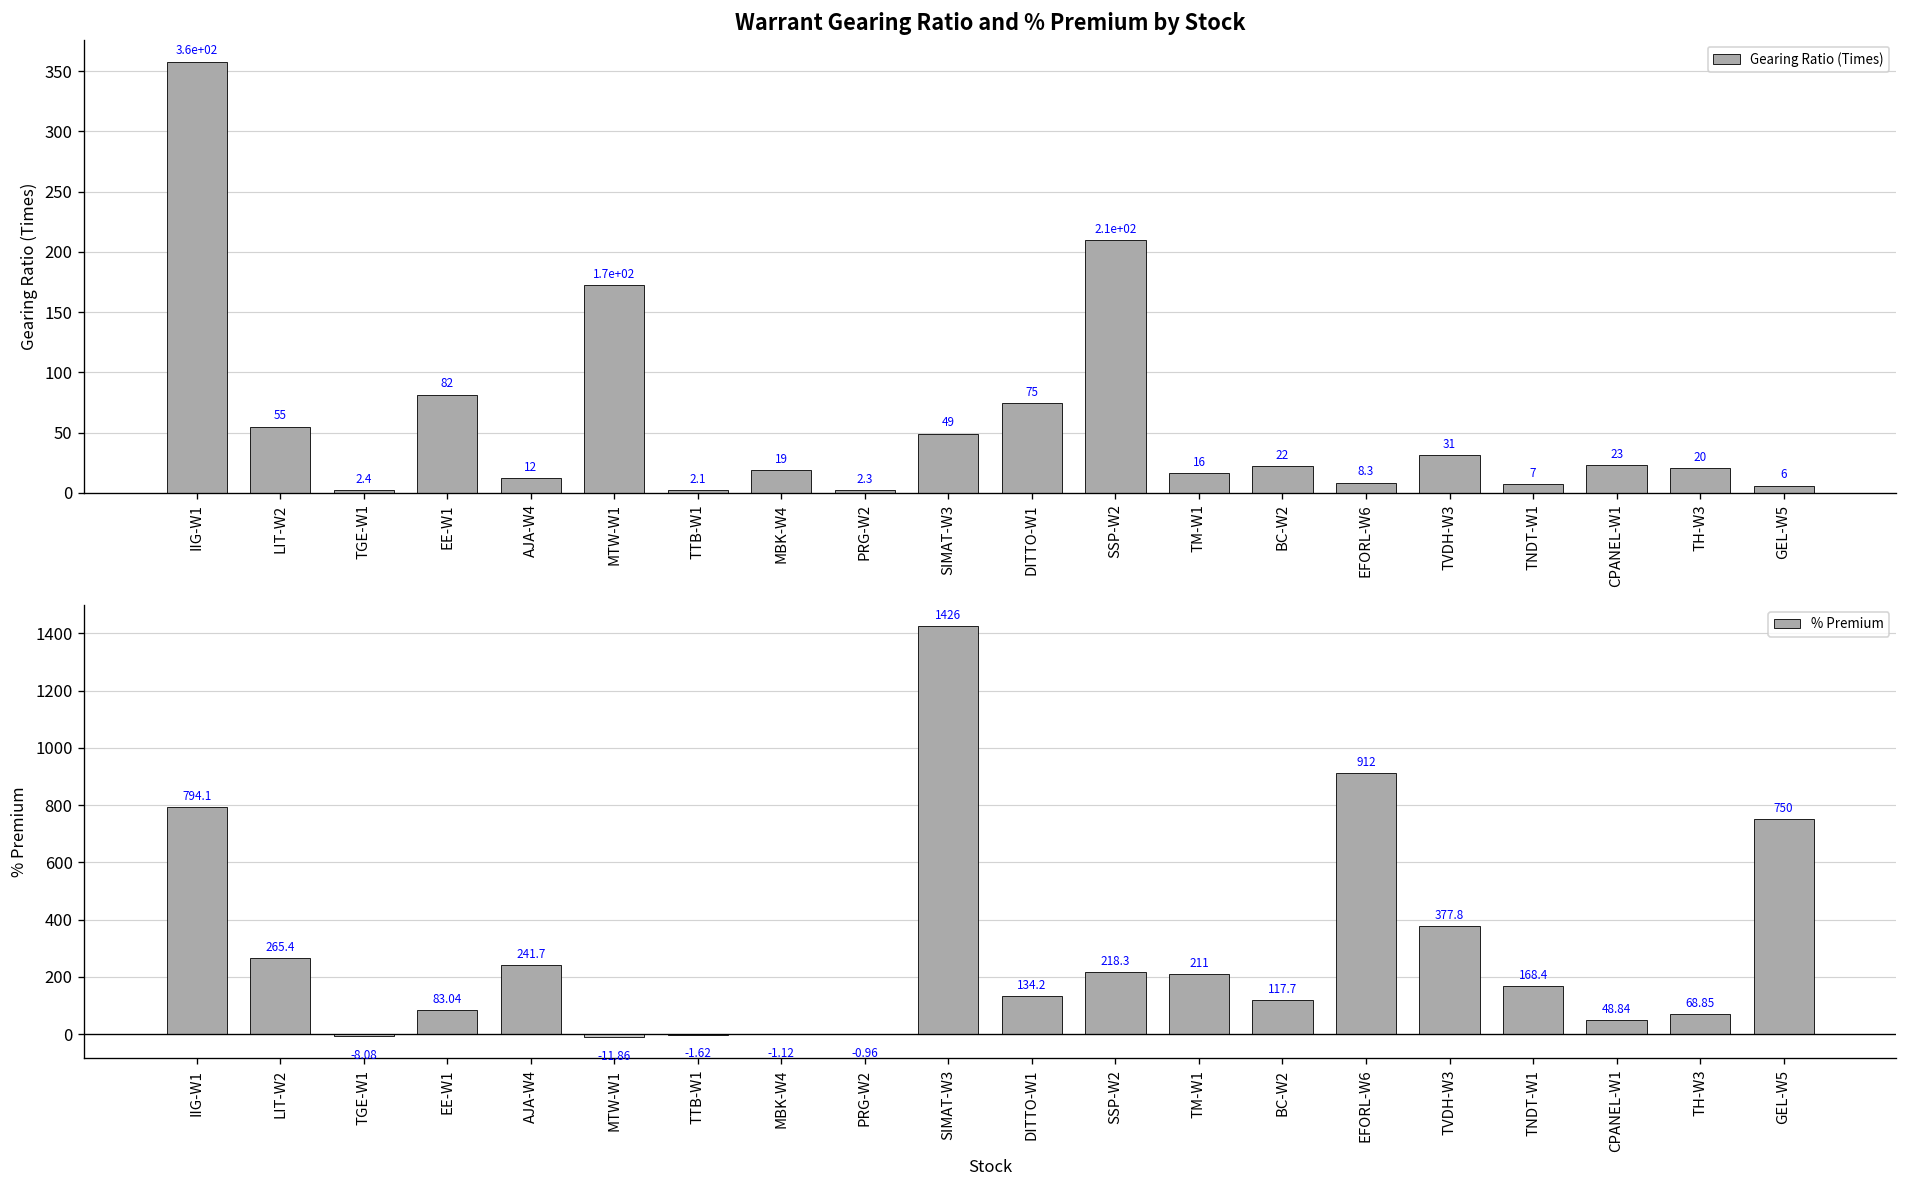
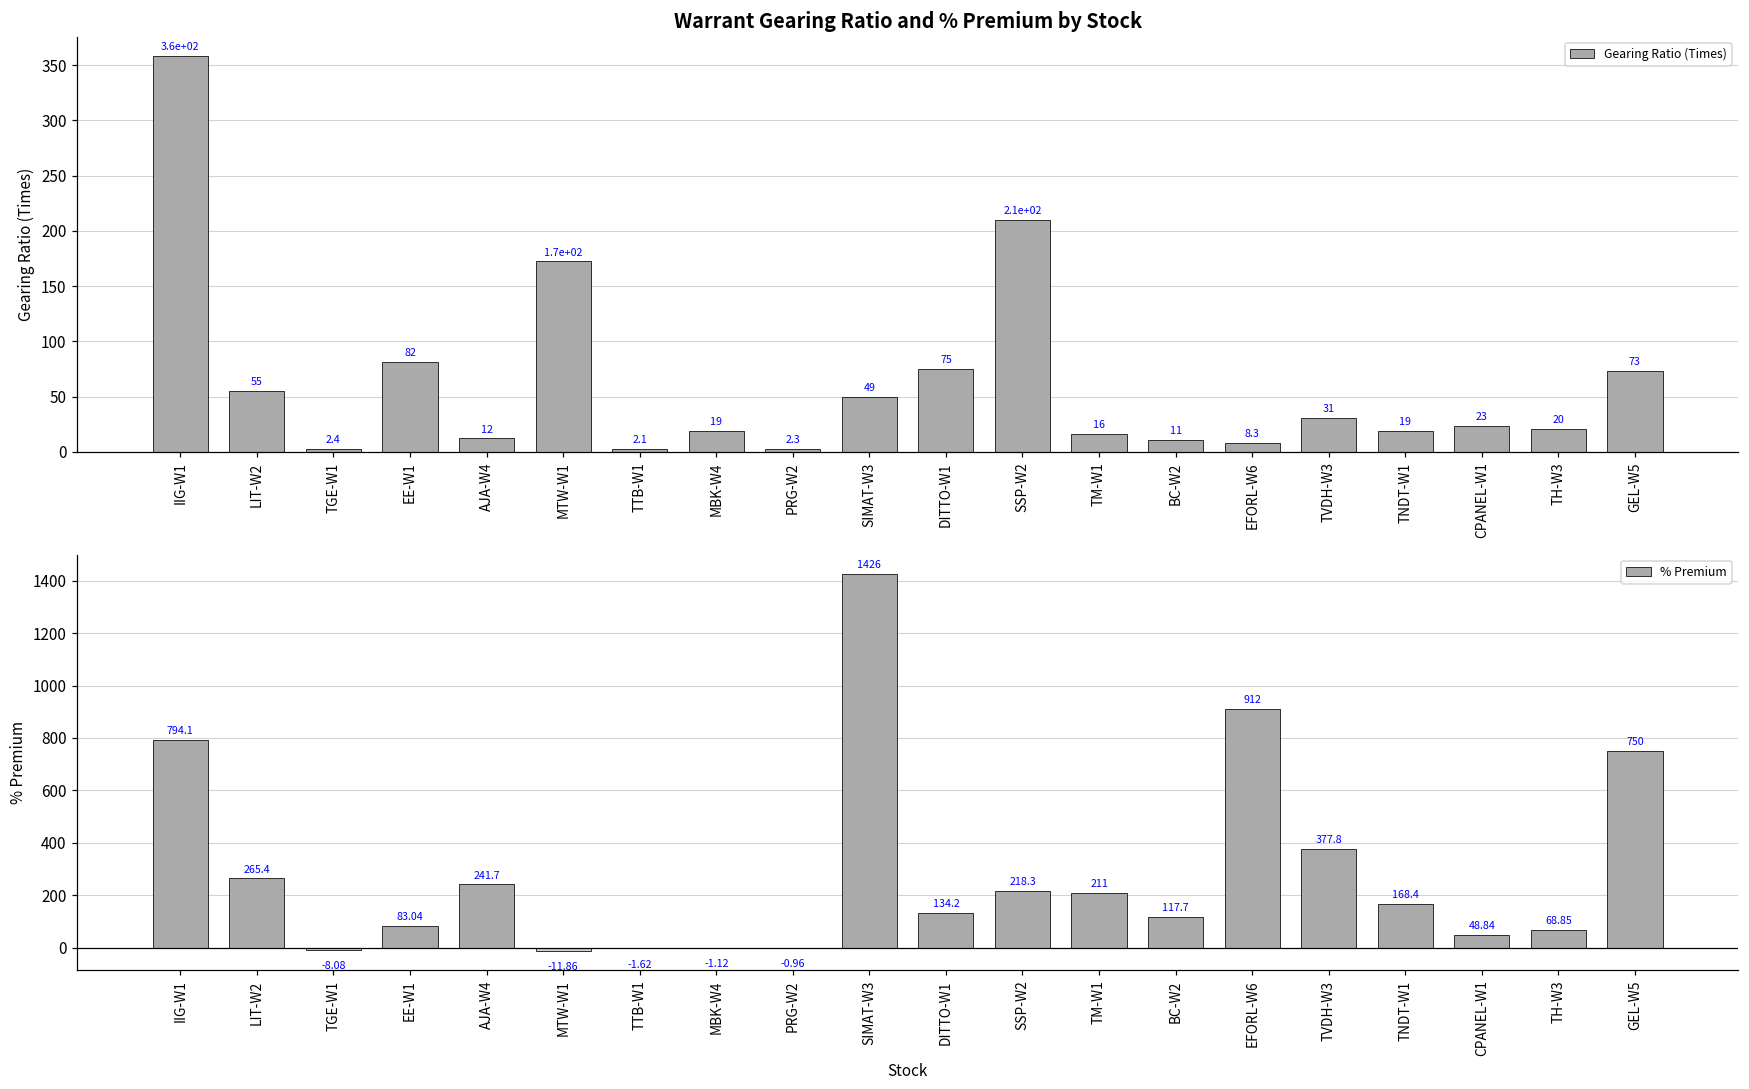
  {
    "Warrant Gearing Ratio and % Premium by Stock": {
      "LIT-W2": "55",
      "TGE-W1": "2.4",
      "EE-W1": "82",
      "AJA-W4": "12",
      "TTB-W1": "2.1",
      "MBK-W4": "19",
      "PRG-W2": "2.3",
      "SIMAT-W3": "49",
      "DITTO-W1": "75",
      "SSP-W2": "2.1e+02",
      "TM-W1": "16",
-     "BC-W2": "22",
+     "BC-W2": "11",
      "EFORL-W6": "8.3",
      "TVDH-W3": "31",
-     "TNDT-W1": "7",
+     "TNDT-W1": "19",
      "CPANEL-W1": "23",
      "TH-W3": "20",
-     "GEL-W5": "6"
+     "GEL-W5": "73"
    }
  }
